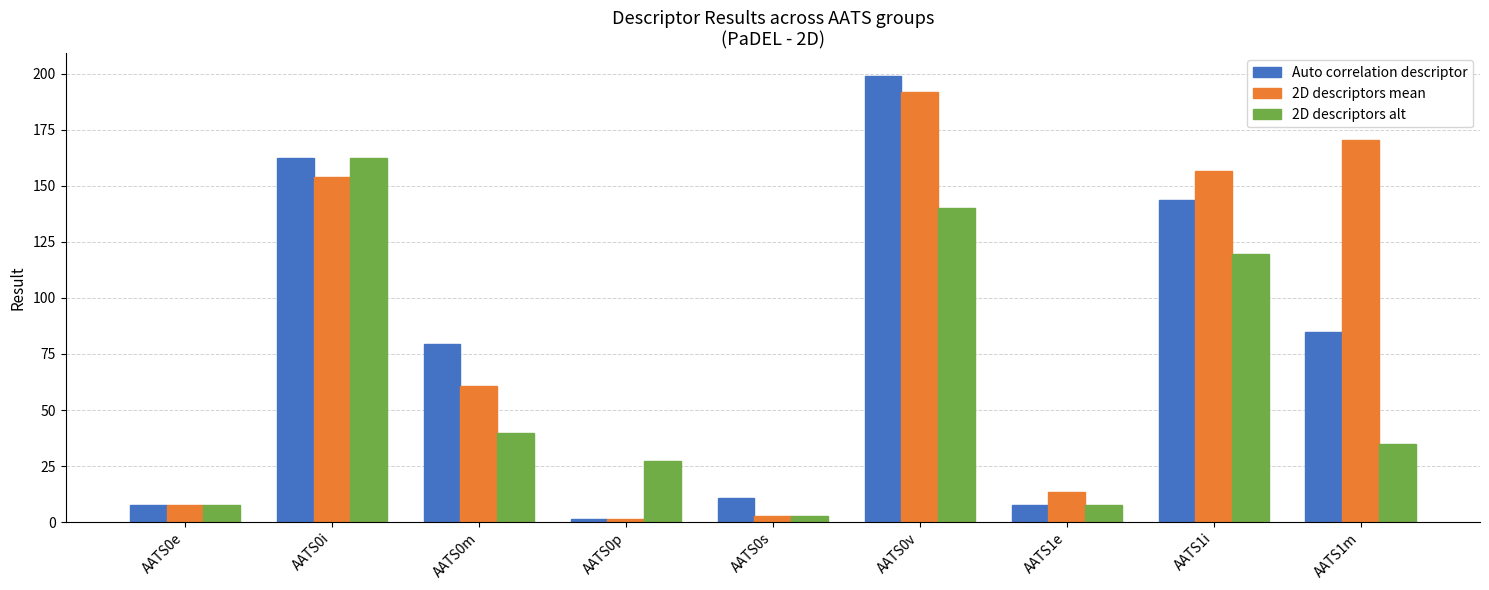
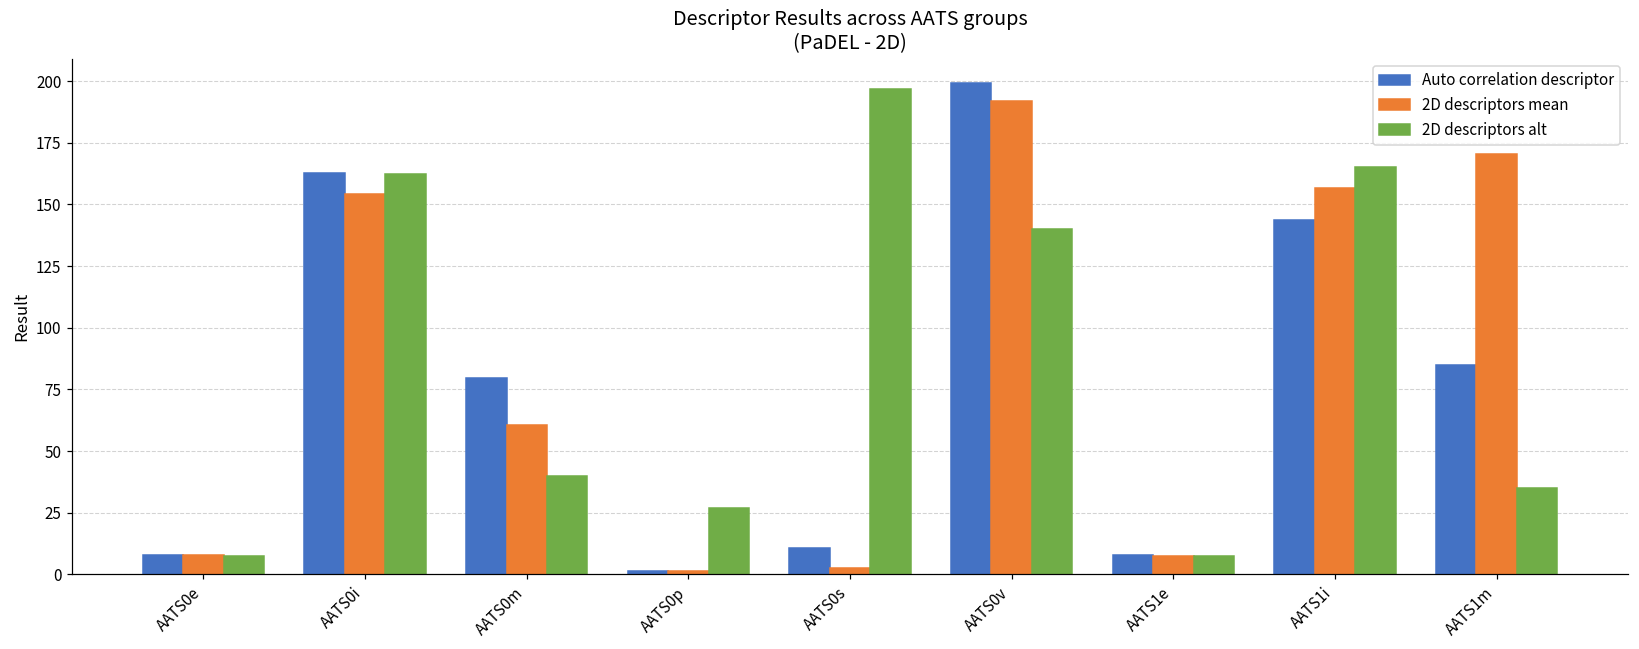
  {
    "Auto correlation descriptor": {
      "AATS0e": 8,
      "AATS0i": 163,
      "AATS0m": 80,
      "AATS0p": 1,
      "AATS0s": 11,
      "AATS0v": 199,
      "AATS1e": 8,
      "AATS1i": 144,
      "AATS1m": 85
    },
    "2D descriptors mean": {
      "AATS0e": 8,
      "AATS0i": 154,
      "AATS0m": 61,
      "AATS0p": 1,
      "AATS0s": 3,
      "AATS0v": 192,
-     "AATS1e": 13,
+     "AATS1e": 8,
      "AATS1i": 157,
      "AATS1m": 171
    },
    "2D descriptors alt": {
      "AATS0e": 8,
      "AATS0i": 162,
      "AATS0m": 40,
      "AATS0p": 27,
-     "AATS0s": 3,
+     "AATS0s": 197,
      "AATS0v": 140,
      "AATS1e": 8,
-     "AATS1i": 120,
+     "AATS1i": 165,
      "AATS1m": 35
    }
  }
